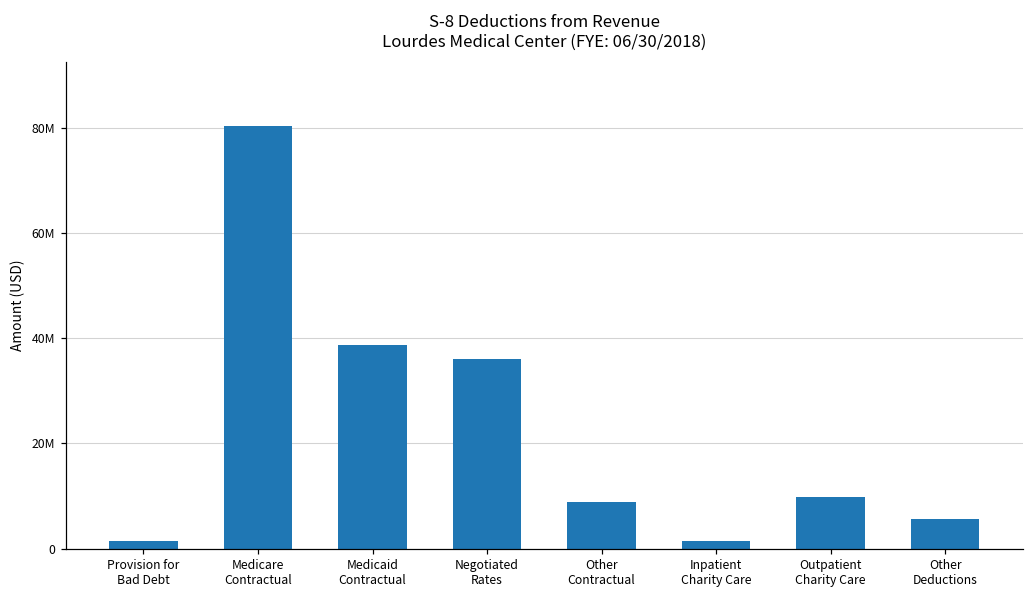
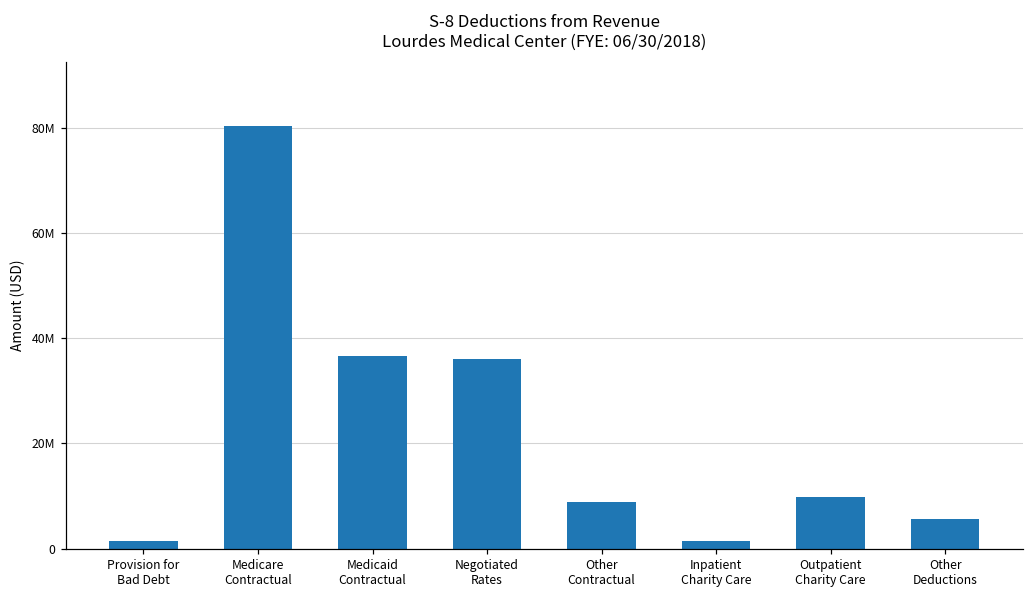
  {
    "Provision for Bad Debt": 1000000,
    "Medicare Contractual": 80000000,
-   "Medicaid Contractual": 39000000,
+   "Medicaid Contractual": 37000000,
    "Negotiated Rates": 36000000,
    "Other Contractual": 9000000,
    "Inpatient Charity Care": 1000000,
    "Outpatient Charity Care": 10000000,
    "Other Deductions": 6000000
  }
